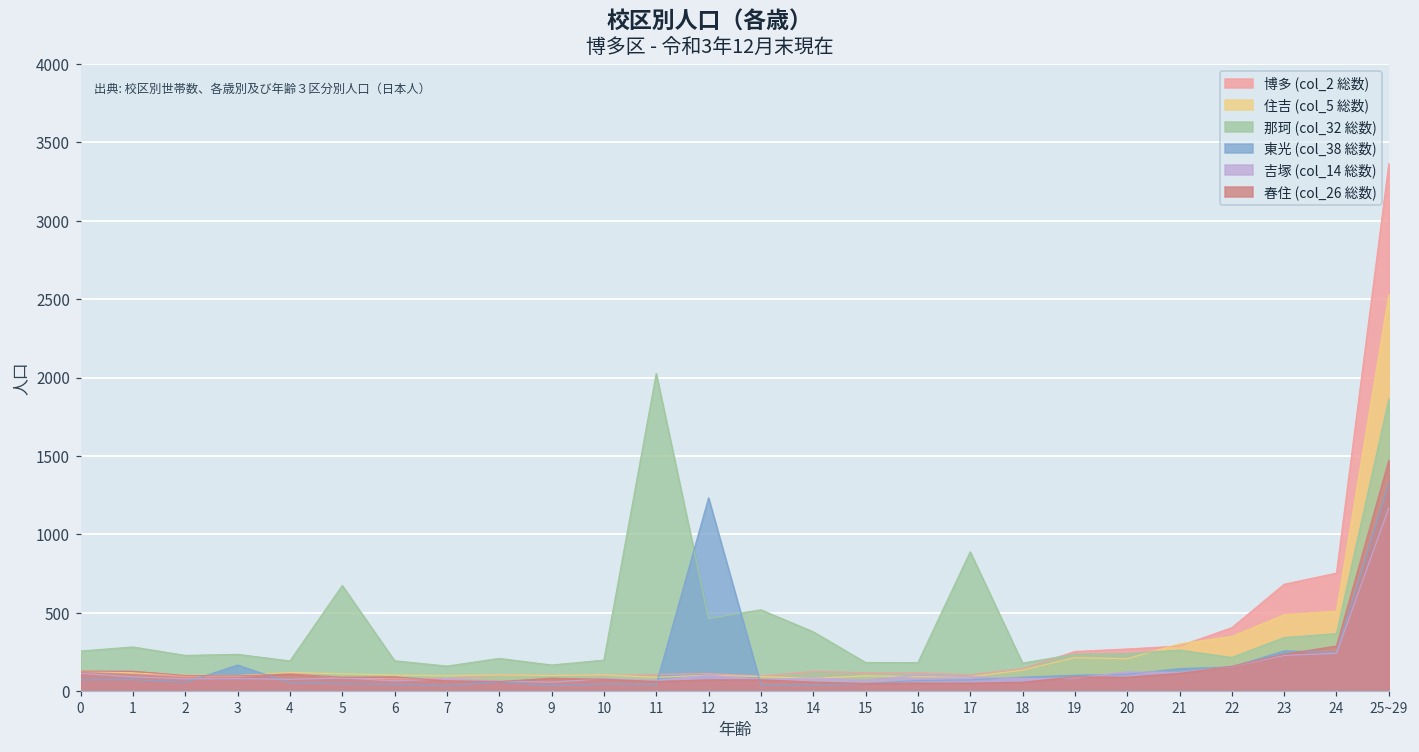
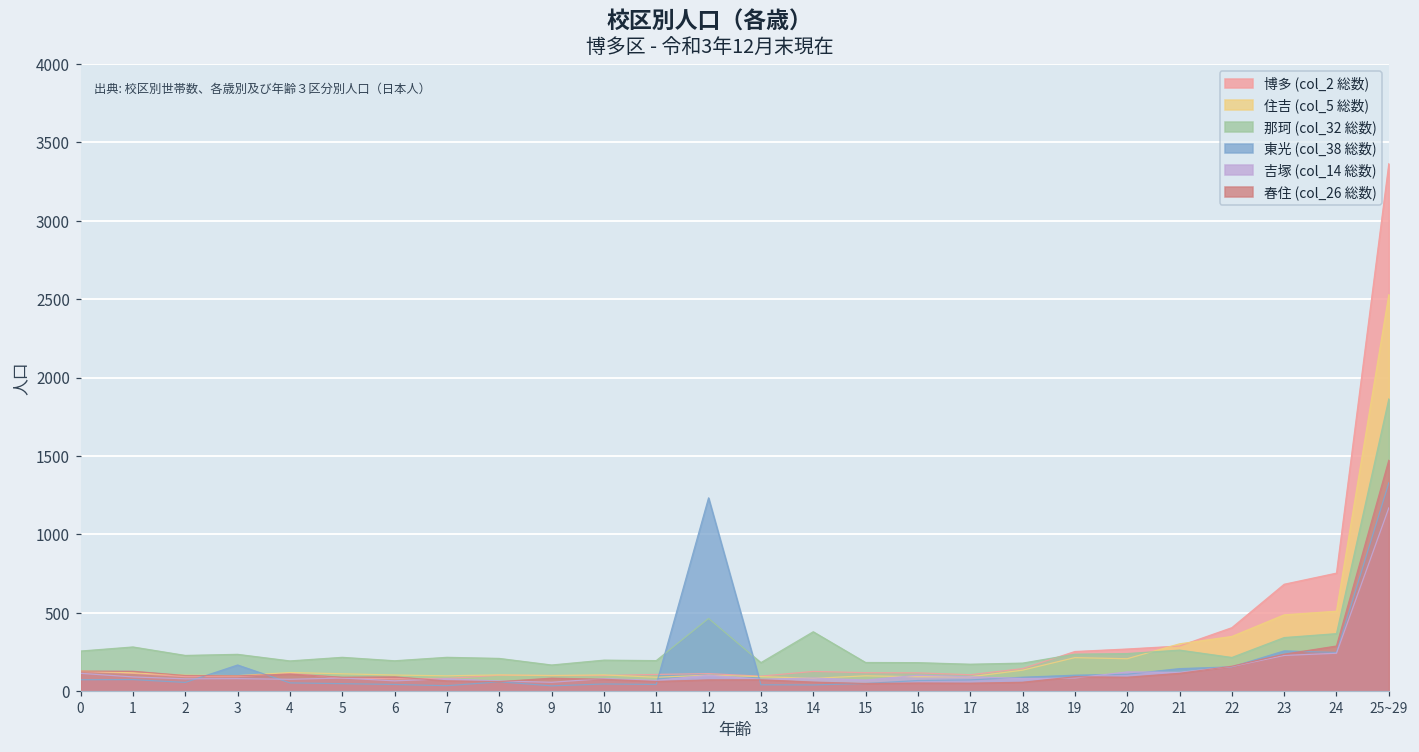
  {
    "那珂 (col_32 総数)": {
      "0": 260,
      "1": 280,
      "2": 230,
      "3": 240,
      "4": 190,
-     "5": 670,
+     "5": 220,
      "6": 190,
-     "7": 160,
+     "7": 220,
      "8": 210,
      "9": 170,
      "10": 200,
-     "11": 2030,
+     "11": 200,
      "12": 460,
-     "13": 520,
+     "13": 180,
      "14": 380,
      "15": 180,
      "16": 180,
-     "17": 890,
+     "17": 170,
      "18": 180,
      "20": 240,
      "21": 260,
      "22": 220,
      "23": 340,
      "24": 370,
      "25~29": 1860
    },
    "東光 (col_38 総数)": {
      "0": 70,
      "2": 60,
      "3": 170,
      "4": 50,
      "5": 50,
      "6": 40,
      "7": 40,
      "9": 30,
      "10": 50,
      "11": 40,
      "12": 1230,
      "13": 40,
      "17": 70,
      "21": 140,
      "23": 260,
      "25~29": 1330
    },
    "吉塚 (col_14 総数)": {
      "4": 80,
      "9": 60,
      "15": 70,
      "25~29": 1170
    }
  }
